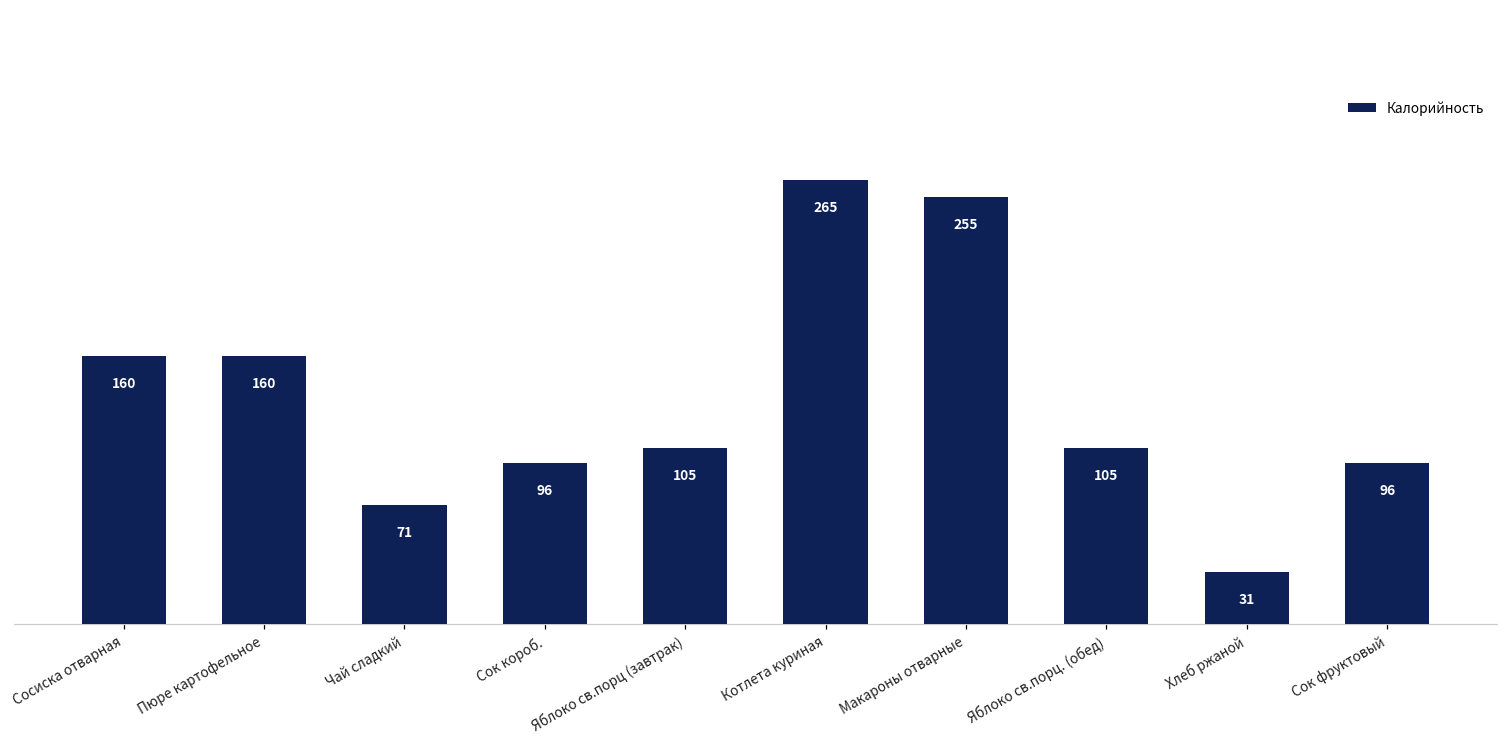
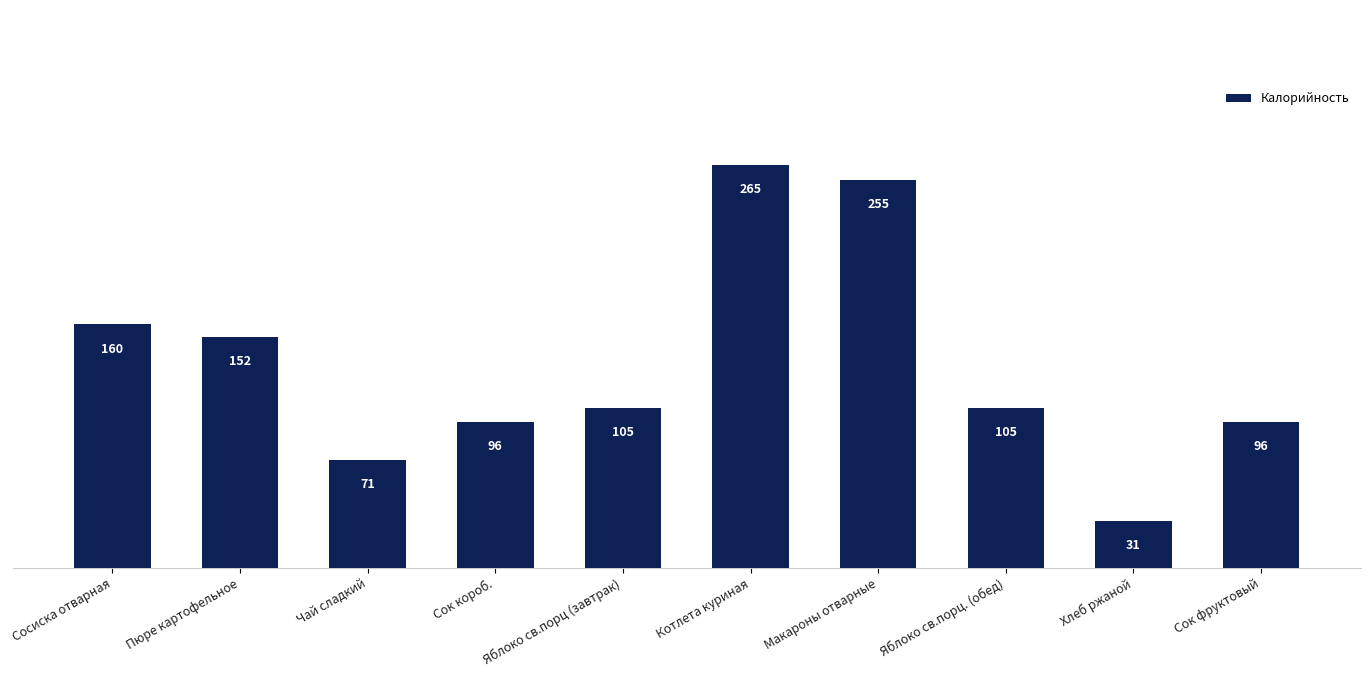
  {
    "Сосиска отварная": 160,
-   "Пюре картофельное": 160,
+   "Пюре картофельное": 152,
    "Чай сладкий": 71,
    "Сок короб.": 96,
    "Яблоко св.порц (завтрак)": 105,
    "Котлета куриная": 265,
    "Макароны отварные": 255,
    "Яблоко св.порц. (обед)": 105,
    "Хлеб ржаной": 31,
    "Сок фруктовый": 96
  }
